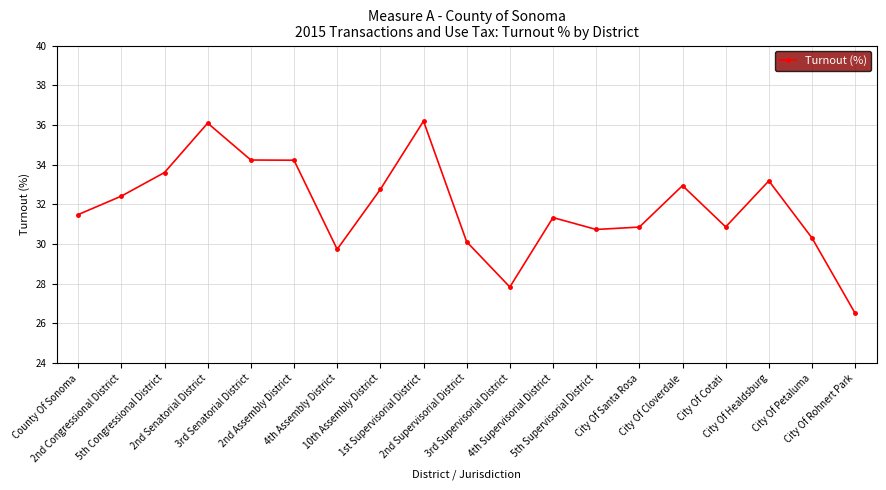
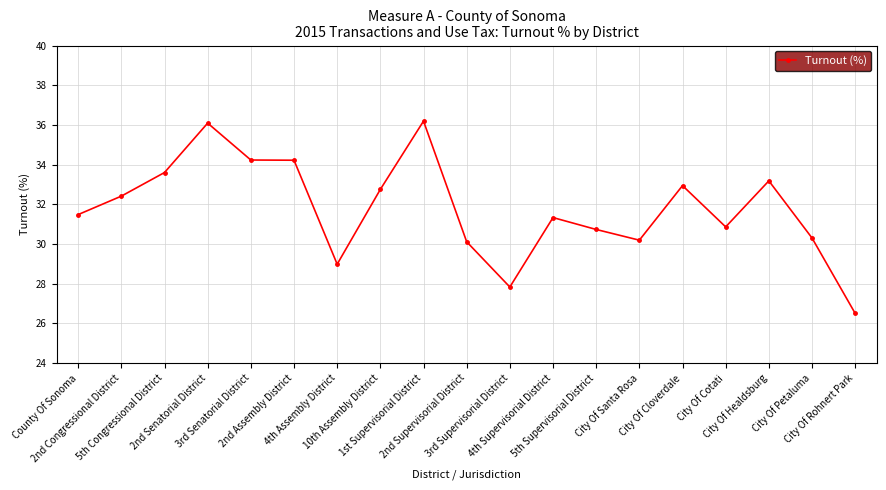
  {
    "County Of Sonoma": 31.5,
    "2nd Congressional District": 32.4,
    "5th Congressional District": 33.6,
    "2nd Senatorial District": 36.1,
    "3rd Senatorial District": 34.2,
    "2nd Assembly District": 34.2,
-   "4th Assembly District": 29.7,
+   "4th Assembly District": 29.0,
    "10th Assembly District": 32.8,
    "1st Supervisorial District": 36.2,
    "2nd Supervisorial District": 30.1,
    "3rd Supervisorial District": 27.8,
    "4th Supervisorial District": 31.3,
    "5th Supervisorial District": 30.7,
-   "City Of Santa Rosa": 30.9,
+   "City Of Santa Rosa": 30.2,
    "City Of Cloverdale": 32.9,
    "City Of Cotati": 30.9,
    "City Of Healdsburg": 33.2,
    "City Of Petaluma": 30.3,
    "City Of Rohnert Park": 26.5
  }
